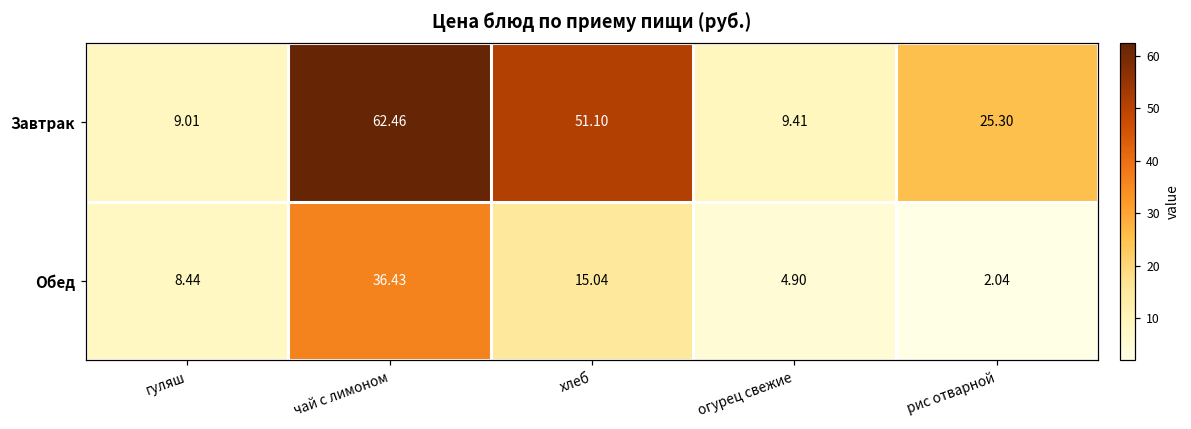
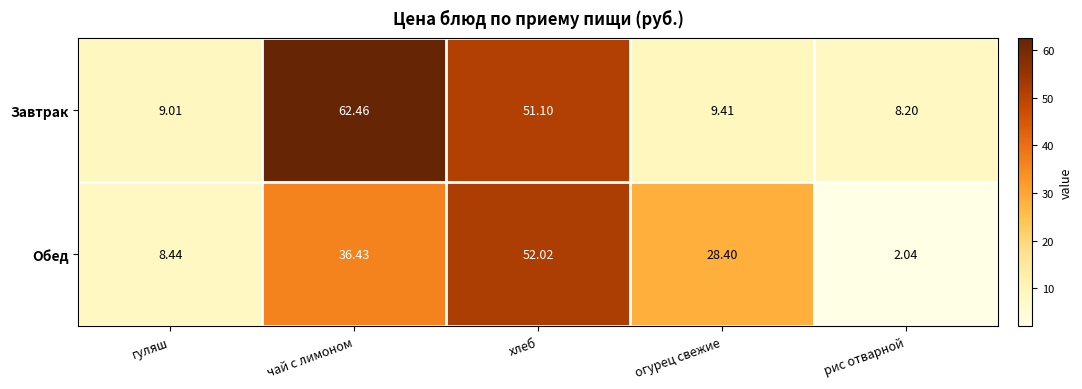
  {
    "Завтрак": {
      "гуляш": 9.01,
      "чай с лимоном": 62.46,
      "хлеб": 51.10,
      "огурец свежие": 9.41,
-     "рис отварной": 25.30
+     "рис отварной": 8.20
    },
    "Обед": {
      "гуляш": 8.44,
      "чай с лимоном": 36.43,
-     "хлеб": 15.04,
-     "огурец свежие": 4.90,
+     "хлеб": 52.02,
+     "огурец свежие": 28.40,
      "рис отварной": 2.04
    }
  }
